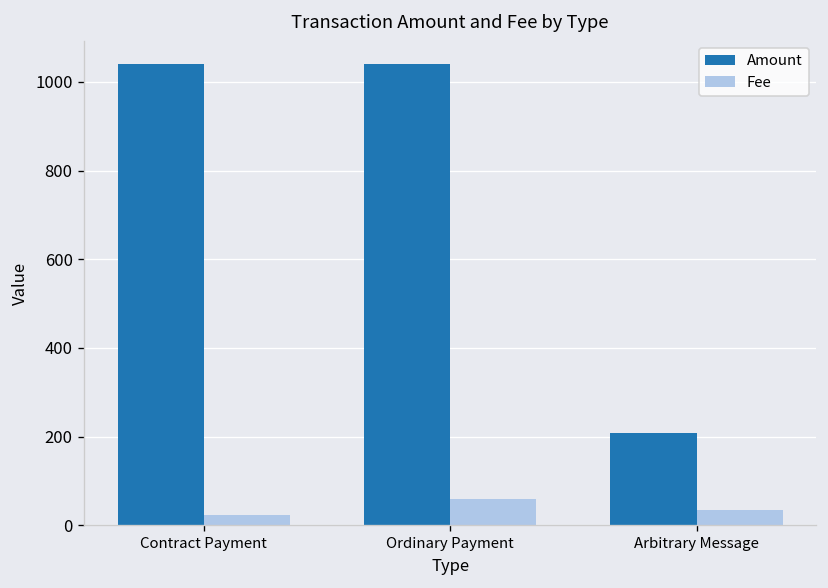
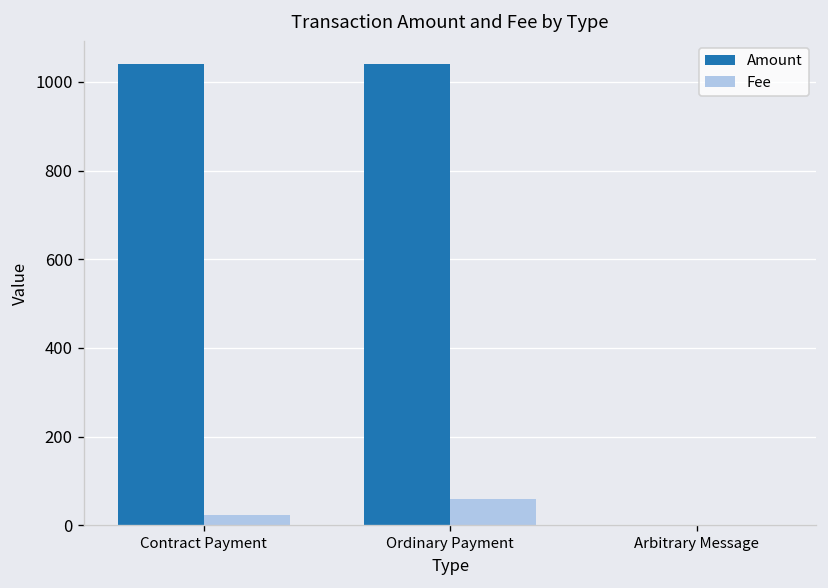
  {
    "Amount": {
      "Contract Payment": 1040,
      "Ordinary Payment": 1040,
-     "Arbitrary Message": 210
+     "Arbitrary Message": 0
    },
    "Fee": {
      "Contract Payment": 20,
      "Ordinary Payment": 60,
-     "Arbitrary Message": 30
+     "Arbitrary Message": 0
    }
  }
